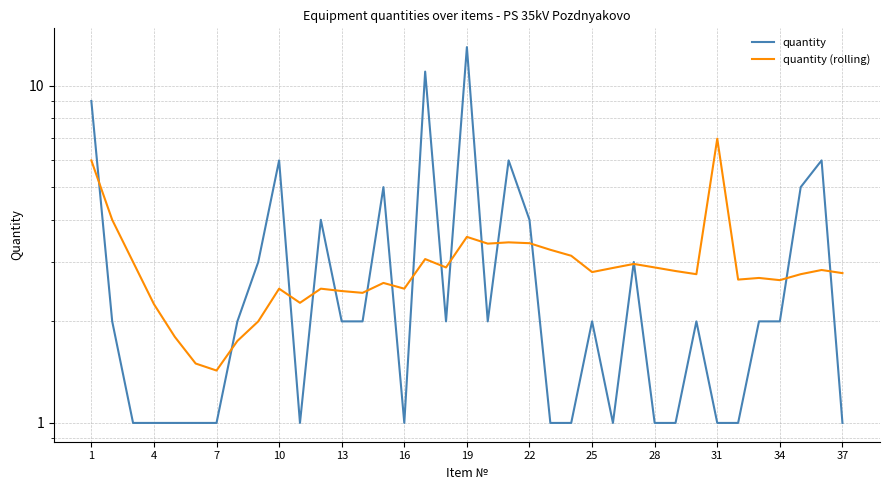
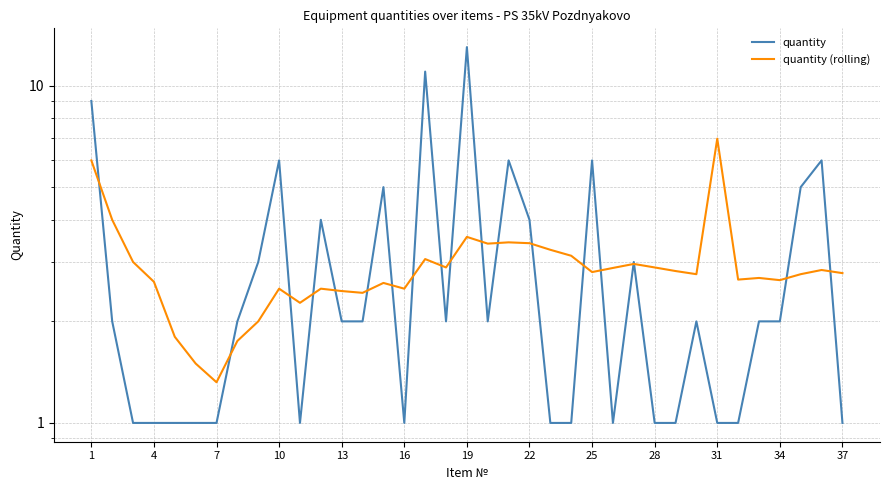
  {
    "quantity": {
      "1": 9,
      "4": 1,
      "7": 1,
      "10": 6,
      "13": 2,
      "16": 1,
      "19": 13,
      "22": 4,
-     "25": 2,
+     "25": 6,
      "28": 1,
      "31": 1,
      "34": 2,
      "37": 1
    },
    "quantity (rolling)": {
      "1": 6.0,
-     "4": 2.3,
-     "7": 1.43,
+     "4": 2.6,
+     "7": 1.32,
      "10": 2.5,
      "13": 2.5,
      "16": 2.5,
      "19": 3.6,
      "22": 3.4,
      "25": 2.8,
      "28": 2.9,
      "31": 7.0,
      "34": 2.7,
      "37": 2.8
    }
  }
